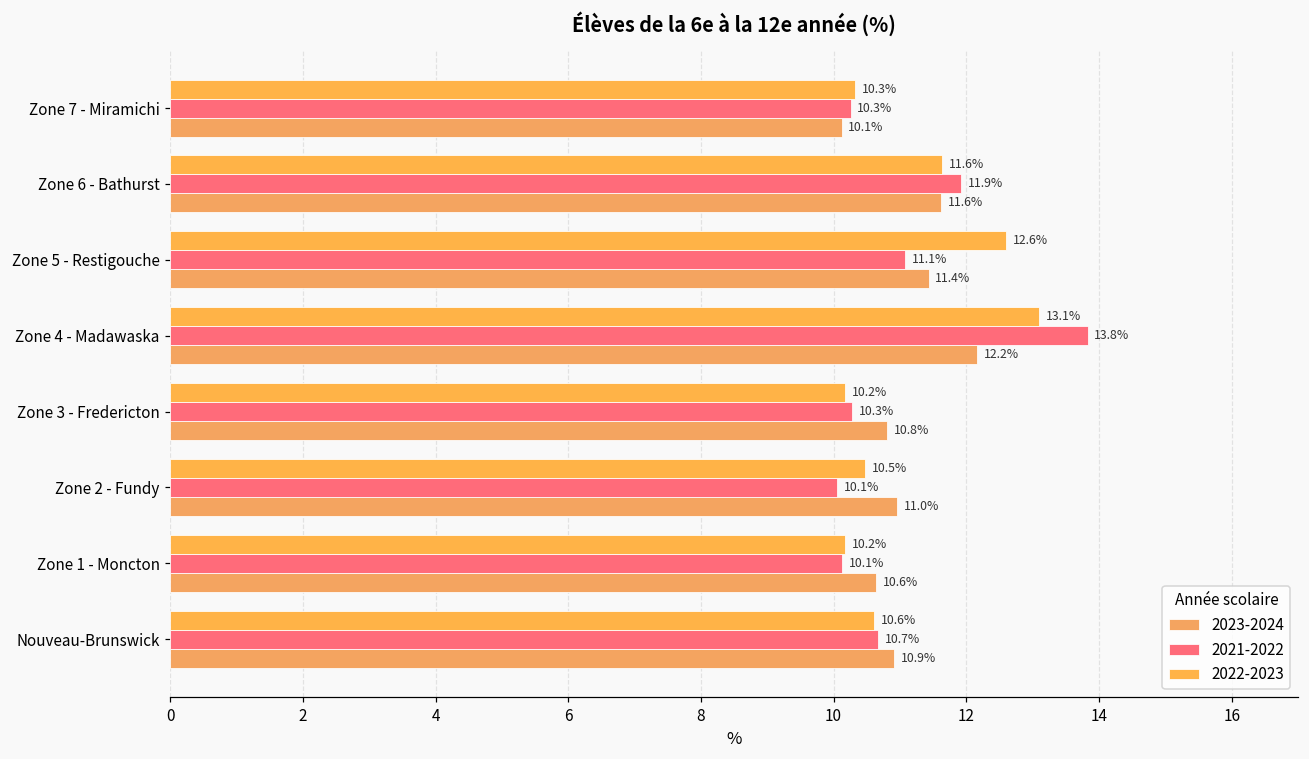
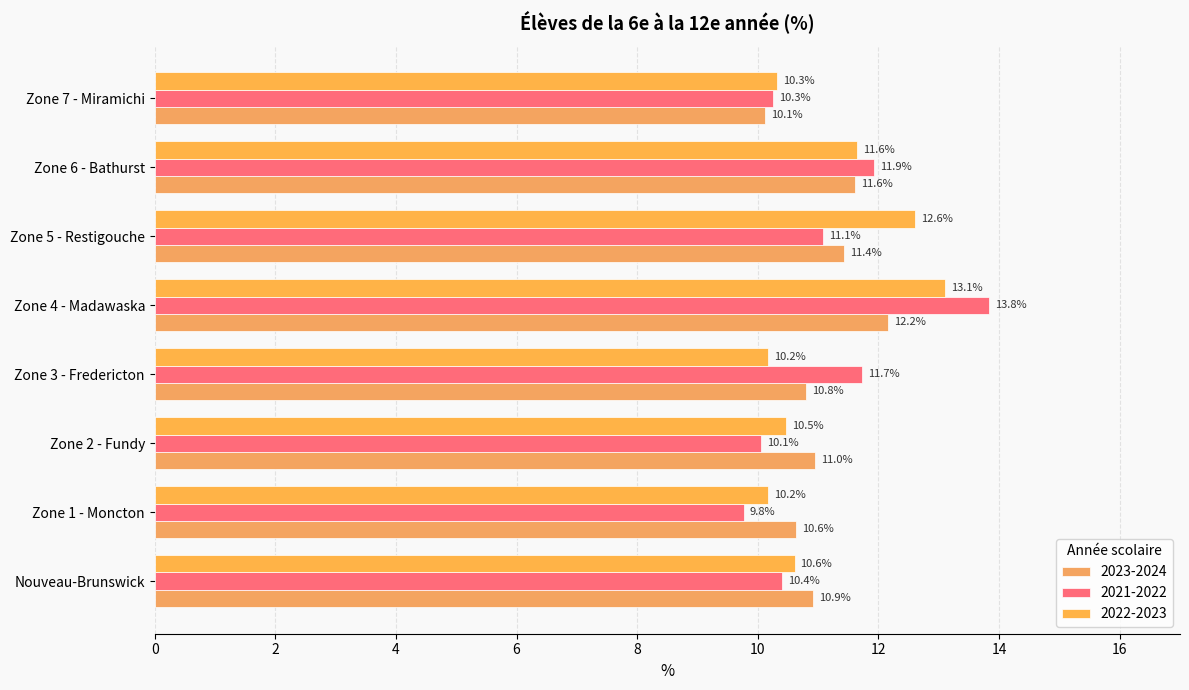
  {
    "2021-2022": {
      "Zone 7 - Miramichi": "10.3%",
      "Zone 6 - Bathurst": "11.9%",
      "Zone 5 - Restigouche": "11.1%",
      "Zone 4 - Madawaska": "13.8%",
-     "Zone 3 - Fredericton": "10.3%",
+     "Zone 3 - Fredericton": "11.7%",
      "Zone 2 - Fundy": "10.1%",
-     "Zone 1 - Moncton": "10.1%",
-     "Nouveau-Brunswick": "10.7%"
+     "Zone 1 - Moncton": "9.8%",
+     "Nouveau-Brunswick": "10.4%"
    }
  }
